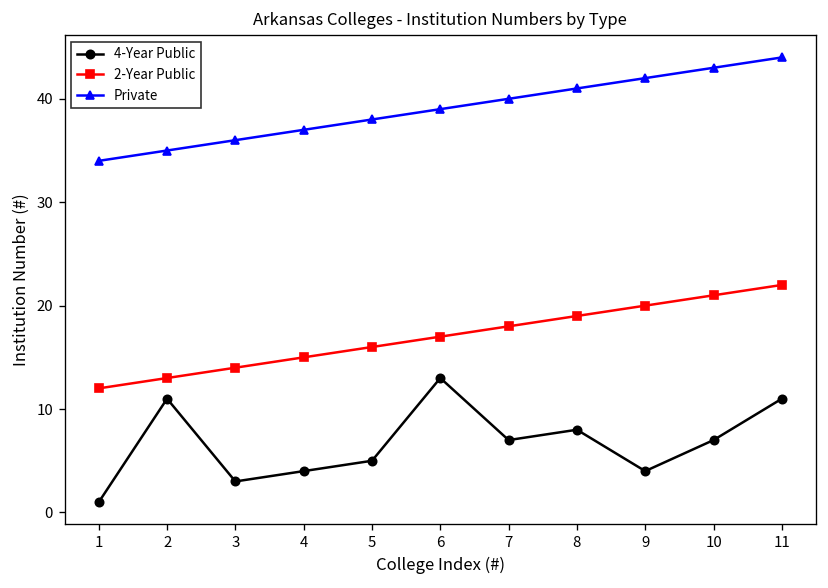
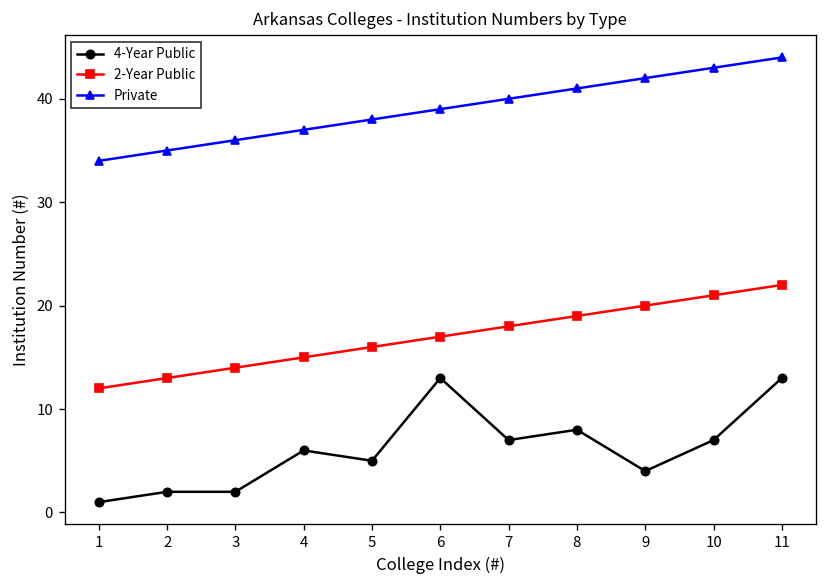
  {
    "4-Year Public": {
      "1": 1,
-     "2": 11,
-     "3": 3,
-     "4": 4,
+     "2": 2,
+     "3": 2,
+     "4": 6,
      "5": 5,
      "6": 13,
      "7": 7,
      "8": 8,
      "9": 4,
      "10": 7,
-     "11": 11
+     "11": 13
    },
    "2-Year Public": {
      "1": 12,
      "2": 13,
      "3": 14,
      "4": 15,
      "5": 16,
      "6": 17,
      "7": 18,
      "8": 19,
      "9": 20,
      "10": 21,
      "11": 22
    },
    "Private": {
      "1": 34,
      "2": 35,
      "3": 36,
      "4": 37,
      "5": 38,
      "6": 39,
      "7": 40,
      "8": 41,
      "9": 42,
      "10": 43,
      "11": 44
    }
  }
